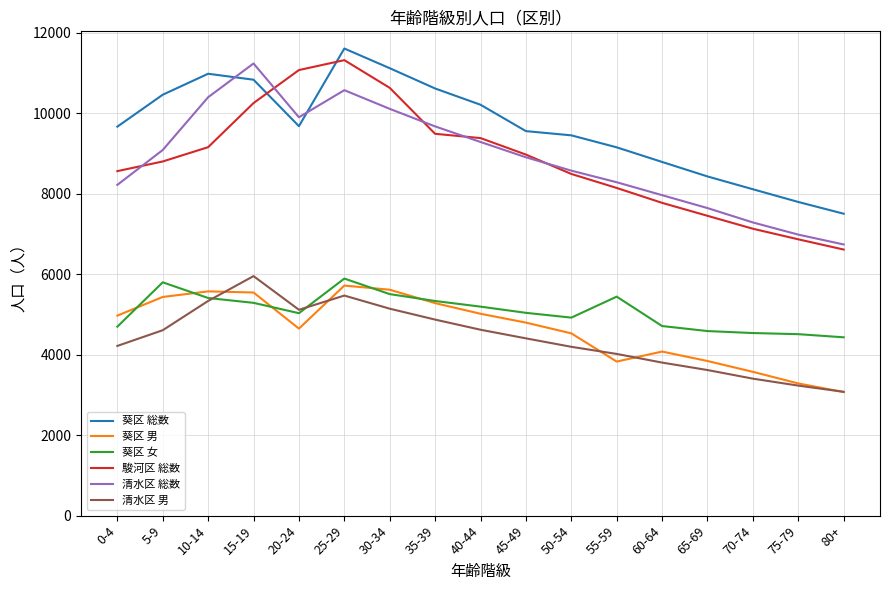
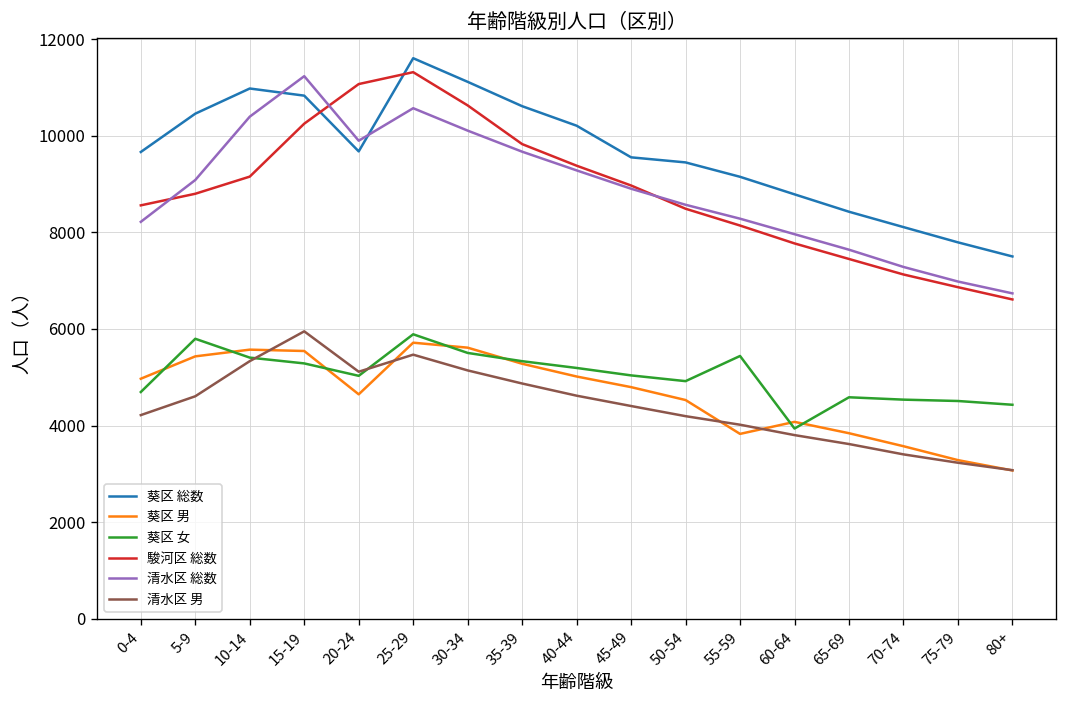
  {
    "葵区 総数": {
      "0-4": 9700,
      "5-9": 10500,
      "10-14": 11000,
      "15-19": 10800,
      "20-24": 9700,
      "25-29": 11600,
      "30-34": 11100,
      "35-39": 10600,
      "40-44": 10200,
      "45-49": 9600,
      "50-54": 9400,
      "55-59": 9100,
      "60-64": 8800,
      "65-69": 8400,
      "70-74": 8100,
      "75-79": 7800,
      "80+": 7500
    },
    "葵区 男": {
      "0-4": 5000,
      "5-9": 5400,
      "10-14": 5600,
      "15-19": 5500,
      "20-24": 4600,
      "25-29": 5700,
      "30-34": 5600,
      "40-44": 5000,
      "45-49": 4800,
      "50-54": 4500,
      "55-59": 3800,
      "60-64": 4100,
      "65-69": 3800,
      "70-74": 3600
    },
    "葵区 女": {
      "0-4": 4700,
      "5-9": 5800,
      "10-14": 5400,
      "15-19": 5300,
      "20-24": 5000,
      "25-29": 5900,
      "30-34": 5500,
      "40-44": 5200,
      "45-49": 5000,
      "50-54": 4900,
      "55-59": 5400,
-     "60-64": 4700,
+     "60-64": 3900,
      "65-69": 4600,
      "70-74": 4500,
      "75-79": 4500,
      "80+": 4400
    },
    "駿河区 総数": {
      "0-4": 8600,
      "5-9": 8800,
      "10-14": 9200,
      "15-19": 10200,
      "20-24": 11100,
      "25-29": 11300,
      "30-34": 10600,
-     "35-39": 9500,
+     "35-39": 9800,
      "40-44": 9400,
      "45-49": 9000,
      "50-54": 8500,
      "55-59": 8100,
      "60-64": 7800,
      "65-69": 7400,
      "70-74": 7100,
      "75-79": 6900,
      "80+": 6600
    },
    "清水区 総数": {
      "0-4": 8200,
      "5-9": 9100,
      "10-14": 10400,
      "15-19": 11200,
      "20-24": 9900,
      "25-29": 10600,
      "30-34": 10100,
      "35-39": 9700,
      "40-44": 9300,
      "45-49": 8900,
      "50-54": 8600,
      "55-59": 8300,
      "60-64": 8000,
      "65-69": 7600,
      "70-74": 7300,
      "75-79": 7000,
      "80+": 6700
    },
    "清水区 男": {
      "0-4": 4200,
      "5-9": 4600,
      "10-14": 5300,
      "15-19": 6000,
      "20-24": 5100,
      "25-29": 5500,
      "30-34": 5100,
      "35-39": 4900,
      "40-44": 4600,
      "45-49": 4400,
      "50-54": 4200,
      "55-59": 4000,
      "60-64": 3800,
      "65-69": 3600,
      "70-74": 3400
    }
  }
